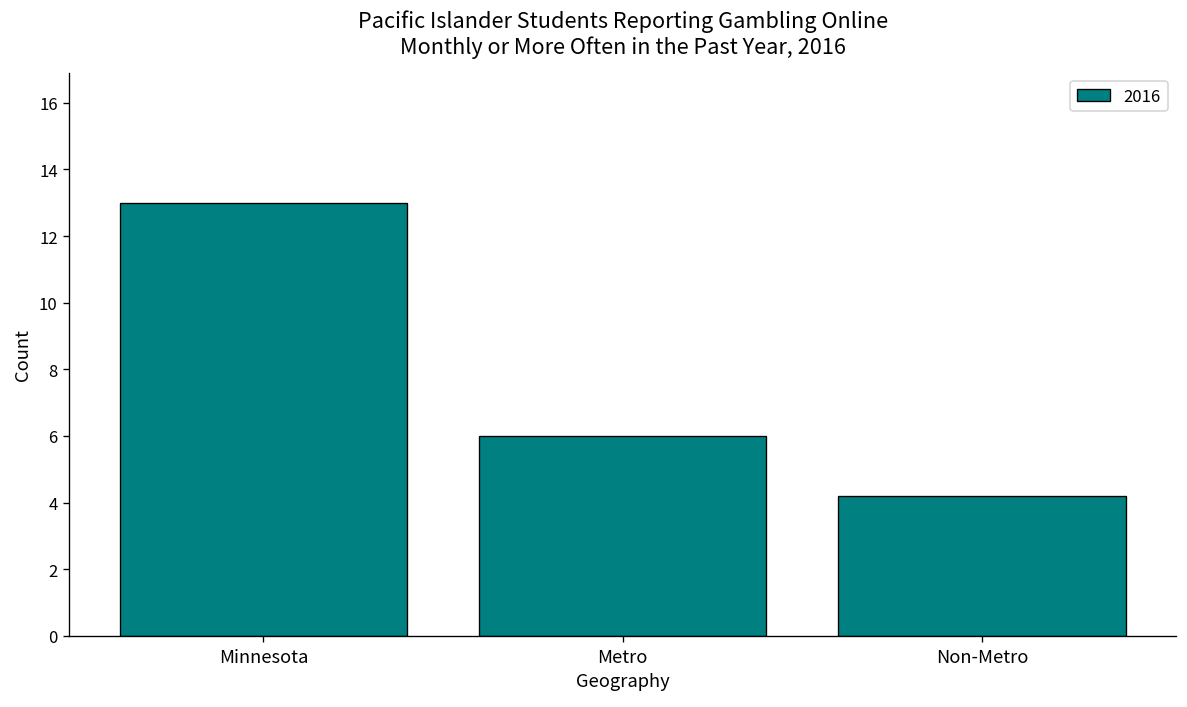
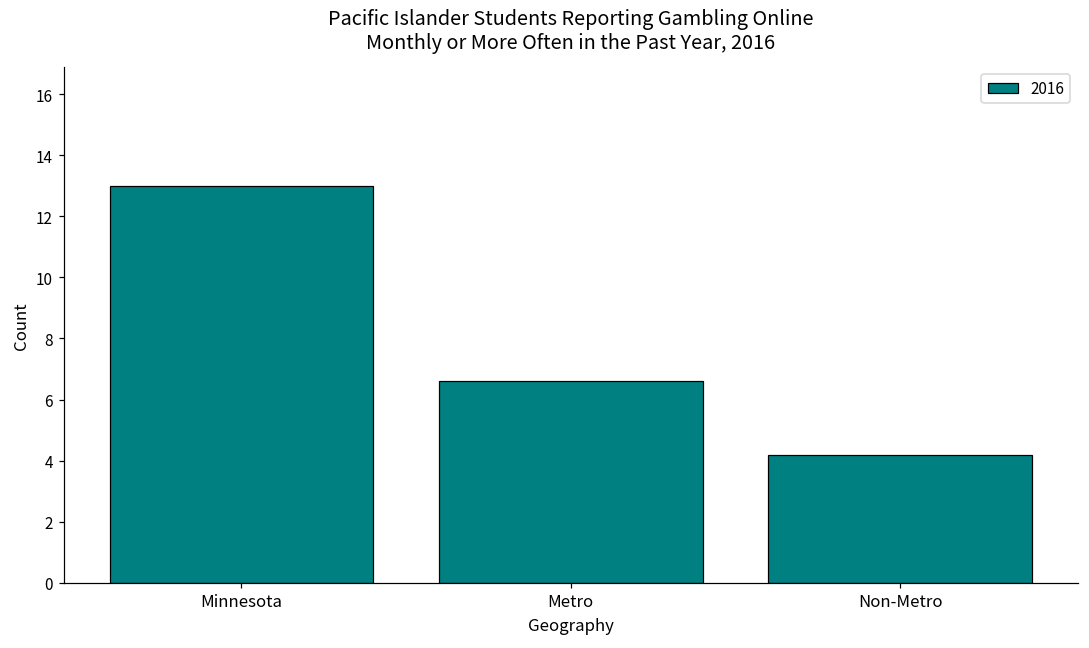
  {
    "Minnesota": 13.0,
-   "Metro": 6.0,
+   "Metro": 6.6,
    "Non-Metro": 4.2
  }
